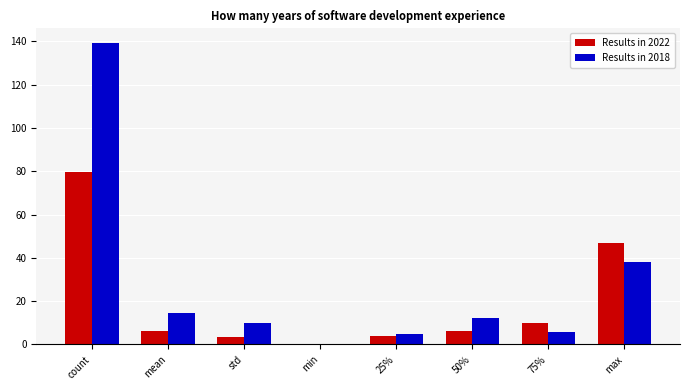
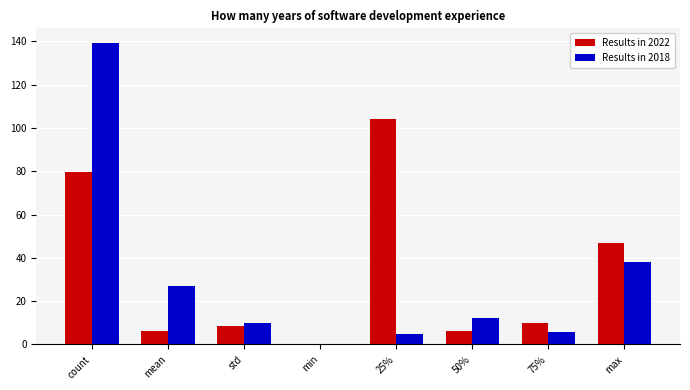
  {
    "Results in 2022": {
      "count": 80,
      "mean": 6,
-     "std": 3,
+     "std": 9,
      "min": 0,
-     "25%": 4,
+     "25%": 104,
      "50%": 6,
      "75%": 10,
      "max": 47
    },
    "Results in 2018": {
      "count": 139,
-     "mean": 14,
+     "mean": 27,
      "std": 10,
      "min": 0,
      "25%": 5,
      "50%": 12,
      "75%": 6,
      "max": 38
    }
  }
